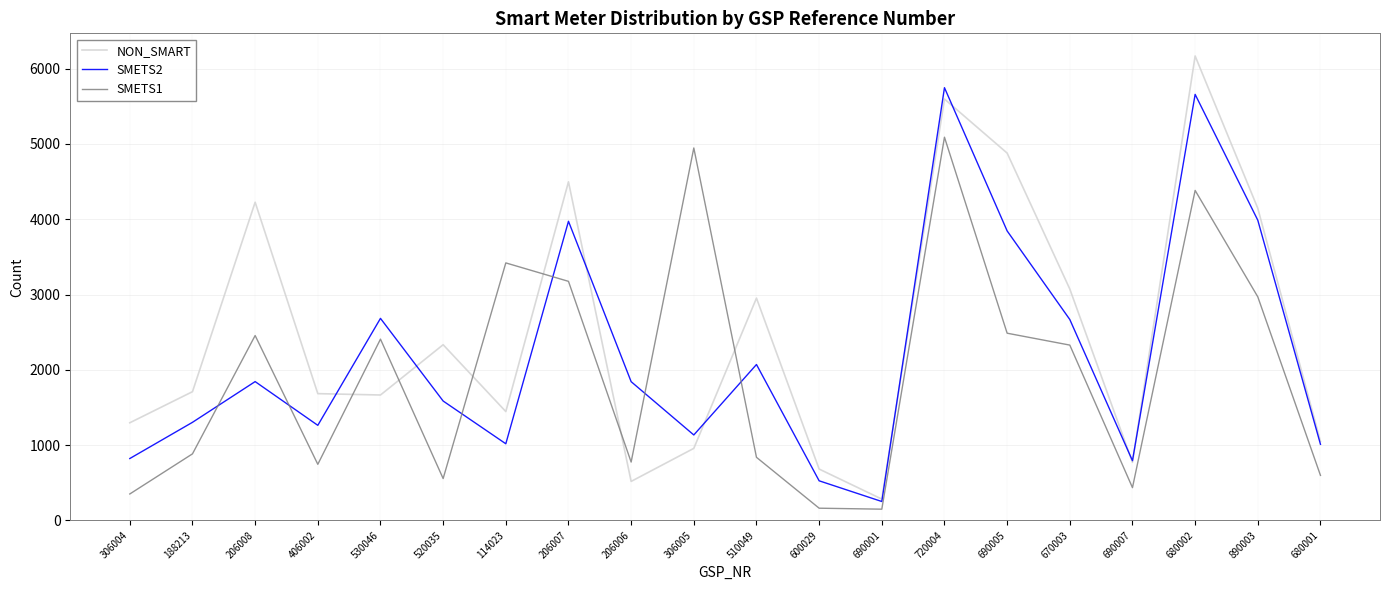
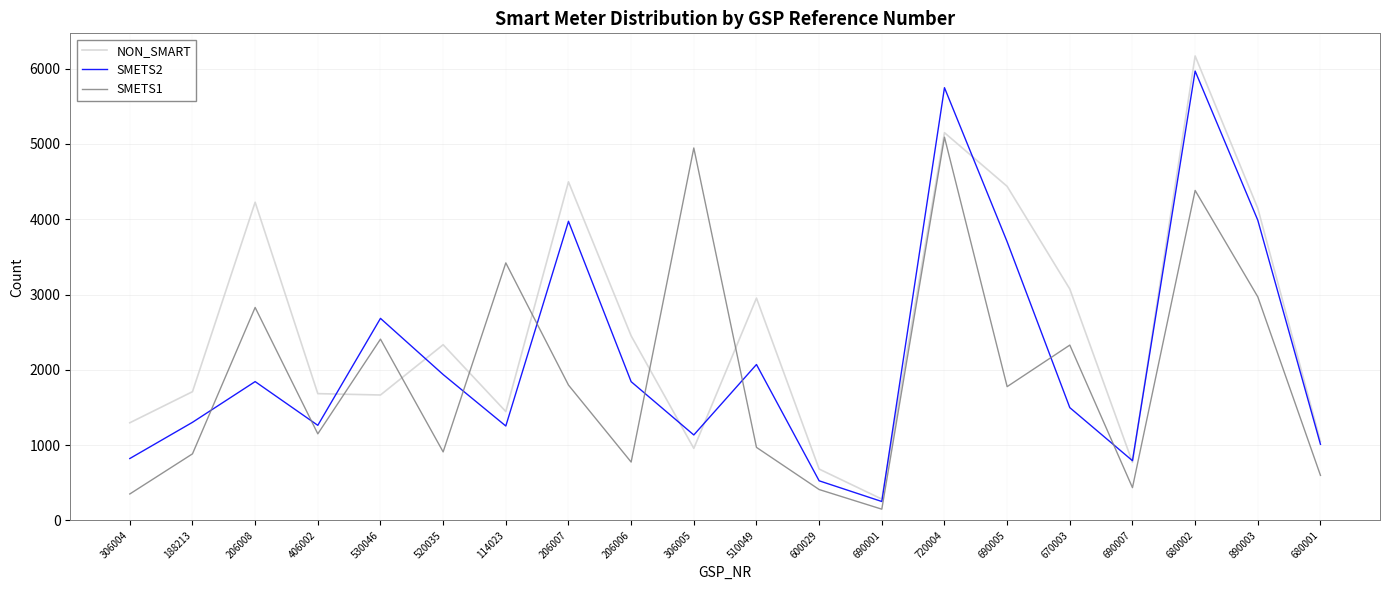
  {
    "NON_SMART": {
      "306004": 1300,
      "188213": 1700,
      "206008": 4200,
      "406002": 1700,
      "530046": 1700,
      "520035": 2300,
      "114023": 1400,
      "206007": 4500,
-     "206006": 500,
+     "206006": 2500,
      "306005": 1000,
      "510049": 3000,
      "600029": 700,
-     "720004": 5600,
-     "690005": 4900,
+     "720004": 5200,
+     "690005": 4400,
      "670003": 3100,
      "680002": 6200,
      "890003": 4100,
      "680001": 1000
    },
    "SMETS2": {
      "306004": 800,
      "188213": 1300,
      "206008": 1800,
      "406002": 1300,
      "530046": 2700,
-     "520035": 1600,
-     "114023": 1000,
+     "520035": 1900,
+     "114023": 1300,
      "206007": 4000,
      "206006": 1800,
      "306005": 1100,
      "510049": 2100,
      "600029": 500,
      "720004": 5700,
-     "690005": 3800,
-     "670003": 2700,
-     "680002": 5700,
+     "690005": 3700,
+     "670003": 1500,
+     "680002": 6000,
      "890003": 4000,
      "680001": 1000
    },
    "SMETS1": {
      "306004": 400,
      "188213": 900,
-     "206008": 2500,
-     "406002": 700,
+     "206008": 2800,
+     "406002": 1100,
      "530046": 2400,
-     "520035": 600,
+     "520035": 900,
      "114023": 3400,
-     "206007": 3200,
+     "206007": 1800,
      "206006": 800,
      "306005": 4900,
-     "510049": 800,
-     "600029": 200,
+     "510049": 1000,
+     "600029": 400,
      "690001": 100,
      "720004": 5100,
-     "690005": 2500,
+     "690005": 1800,
      "670003": 2300,
      "690007": 400,
      "680002": 4400,
      "890003": 3000,
      "680001": 600
    }
  }
